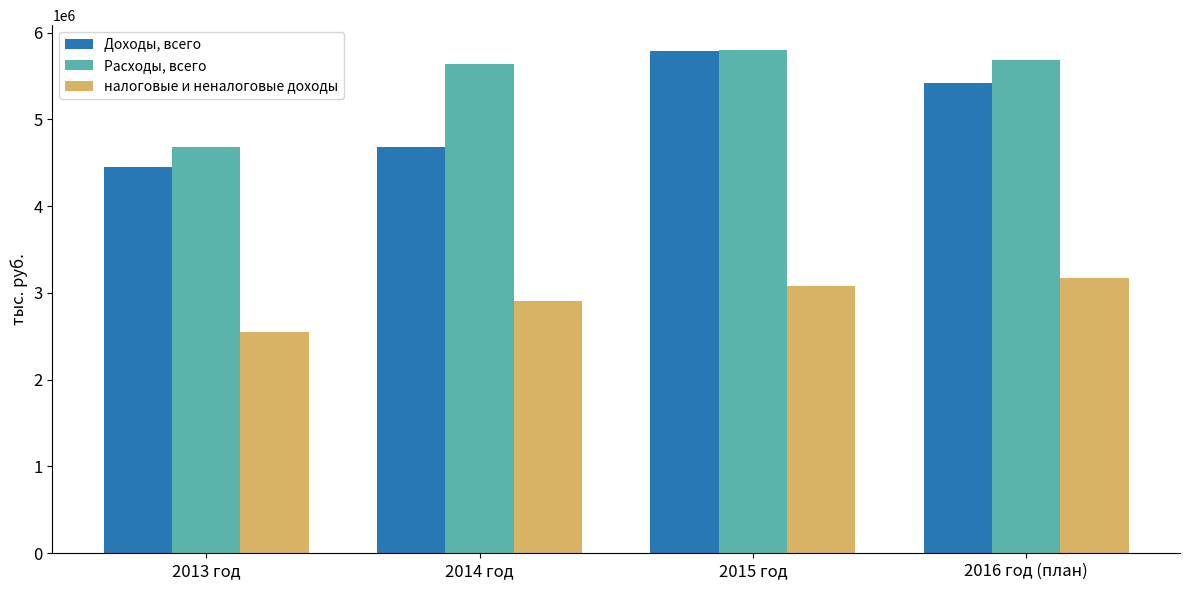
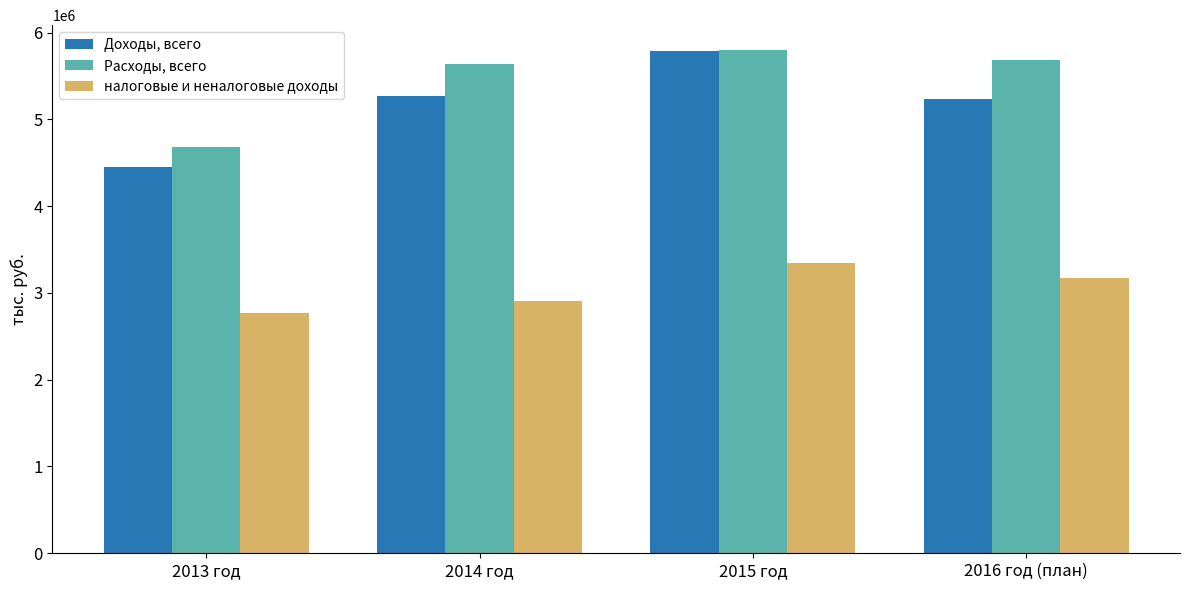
  {
    "Доходы, всего": {
      "2013 год": 4400000,
-     "2014 год": 4700000,
+     "2014 год": 5300000,
      "2015 год": 5800000,
-     "2016 год (план)": 5400000
+     "2016 год (план)": 5200000
    },
    "Расходы, всего": {
      "2013 год": 4700000,
      "2014 год": 5600000,
      "2015 год": 5800000,
      "2016 год (план)": 5700000
    },
    "налоговые и неналоговые доходы": {
-     "2013 год": 2600000,
+     "2013 год": 2800000,
      "2014 год": 2900000,
-     "2015 год": 3100000,
+     "2015 год": 3300000,
      "2016 год (план)": 3200000
    }
  }
